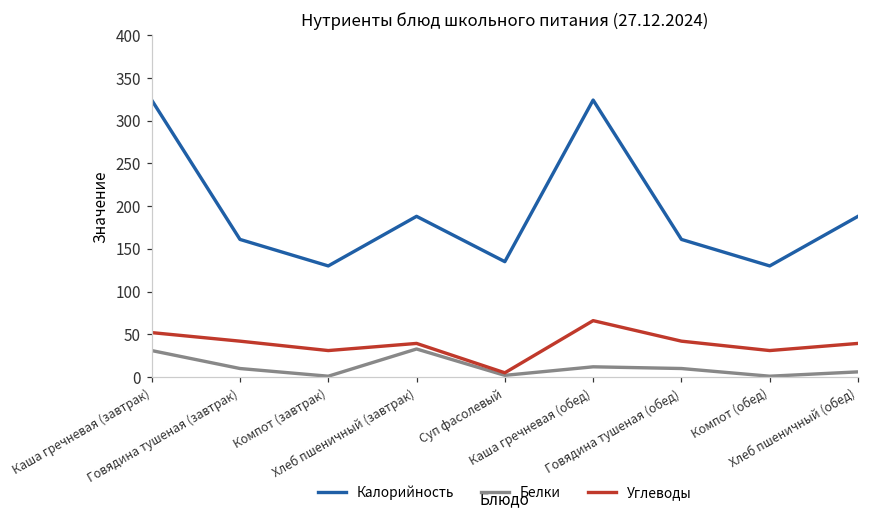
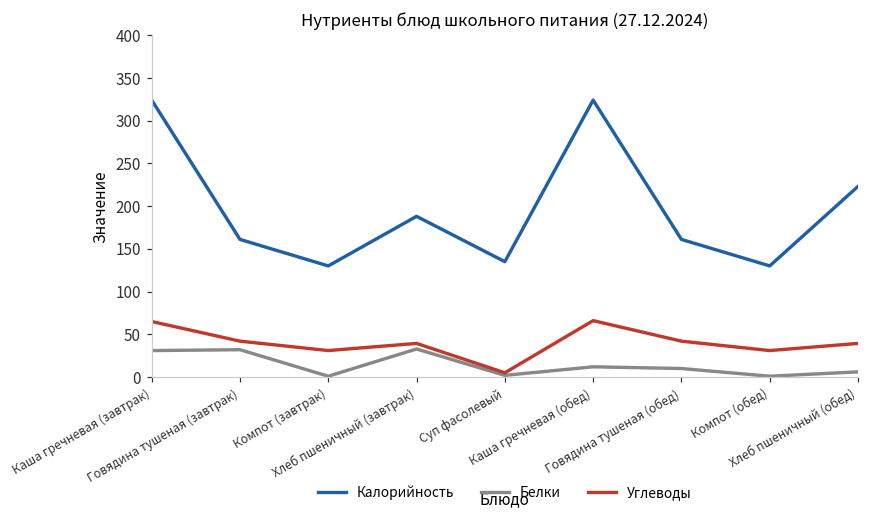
  {
    "Калорийность": {
      "Каша гречневая (завтрак)": 320,
      "Говядина тушеная (завтрак)": 160,
      "Компот (завтрак)": 130,
      "Хлеб пшеничный (завтрак)": 190,
      "Суп фасолевый": 140,
      "Каша гречневая (обед)": 320,
      "Говядина тушеная (обед)": 160,
      "Компот (обед)": 130,
-     "Хлеб пшеничный (обед)": 190
+     "Хлеб пшеничный (обед)": 220
    },
    "Белки": {
      "Каша гречневая (завтрак)": 30,
-     "Говядина тушеная (завтрак)": 10,
+     "Говядина тушеная (завтрак)": 30,
      "Компот (завтрак)": 0,
      "Хлеб пшеничный (завтрак)": 30,
      "Каша гречневая (обед)": 10,
      "Говядина тушеная (обед)": 10,
      "Компот (обед)": 0,
      "Хлеб пшеничный (обед)": 10
    },
    "Углеводы": {
-     "Каша гречневая (завтрак)": 50,
+     "Каша гречневая (завтрак)": 70,
      "Говядина тушеная (завтрак)": 40,
      "Компот (завтрак)": 30,
      "Хлеб пшеничный (завтрак)": 40,
      "Каша гречневая (обед)": 70,
      "Говядина тушеная (обед)": 40,
      "Компот (обед)": 30,
      "Хлеб пшеничный (обед)": 40
    }
  }
